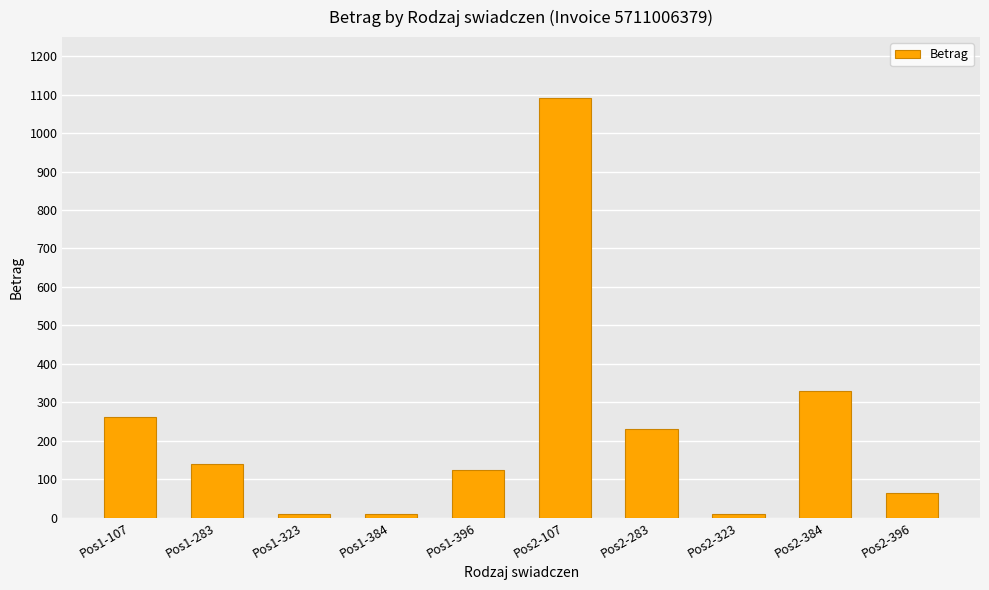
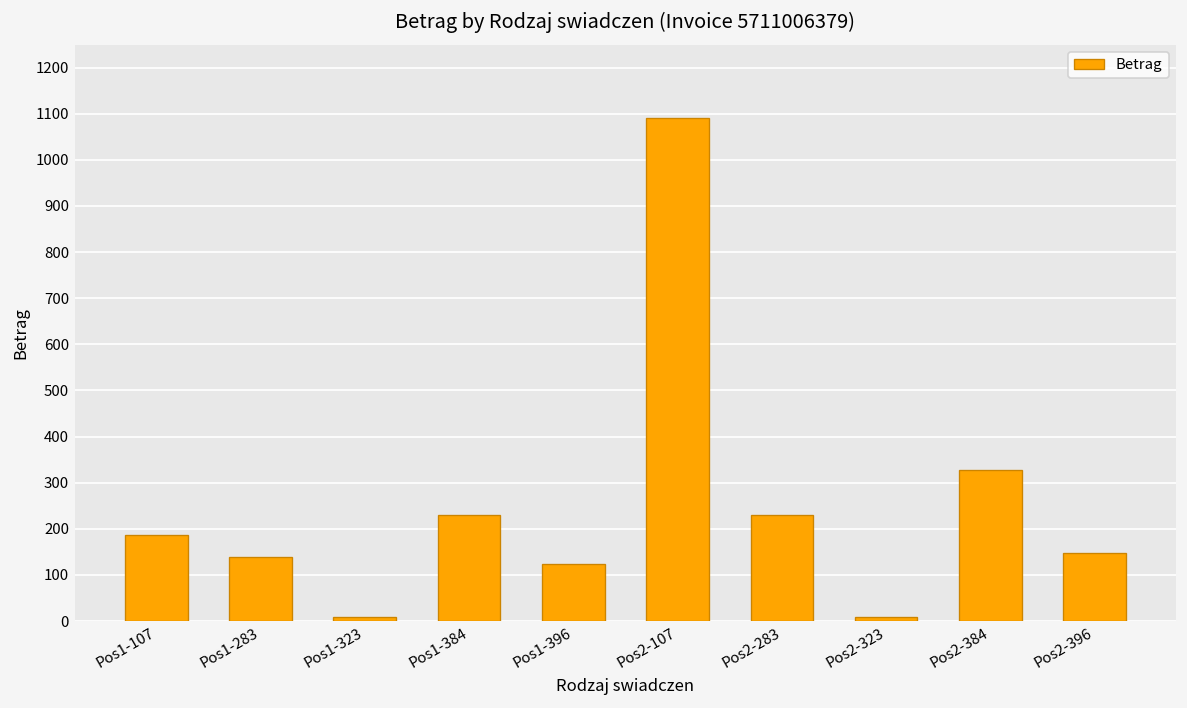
  {
-   "Pos1-107": 260,
+   "Pos1-107": 190,
    "Pos1-283": 140,
    "Pos1-323": 10,
-   "Pos1-384": 10,
+   "Pos1-384": 230,
    "Pos1-396": 120,
    "Pos2-107": 1090,
    "Pos2-283": 230,
    "Pos2-323": 10,
    "Pos2-384": 330,
-   "Pos2-396": 60
+   "Pos2-396": 150
  }
